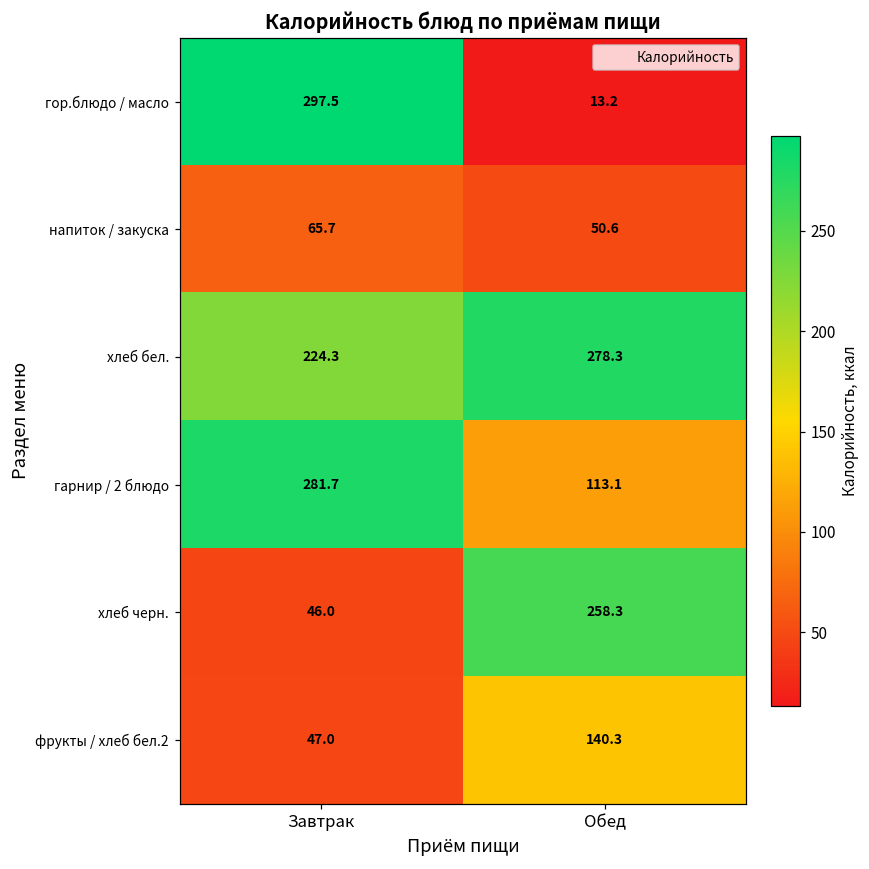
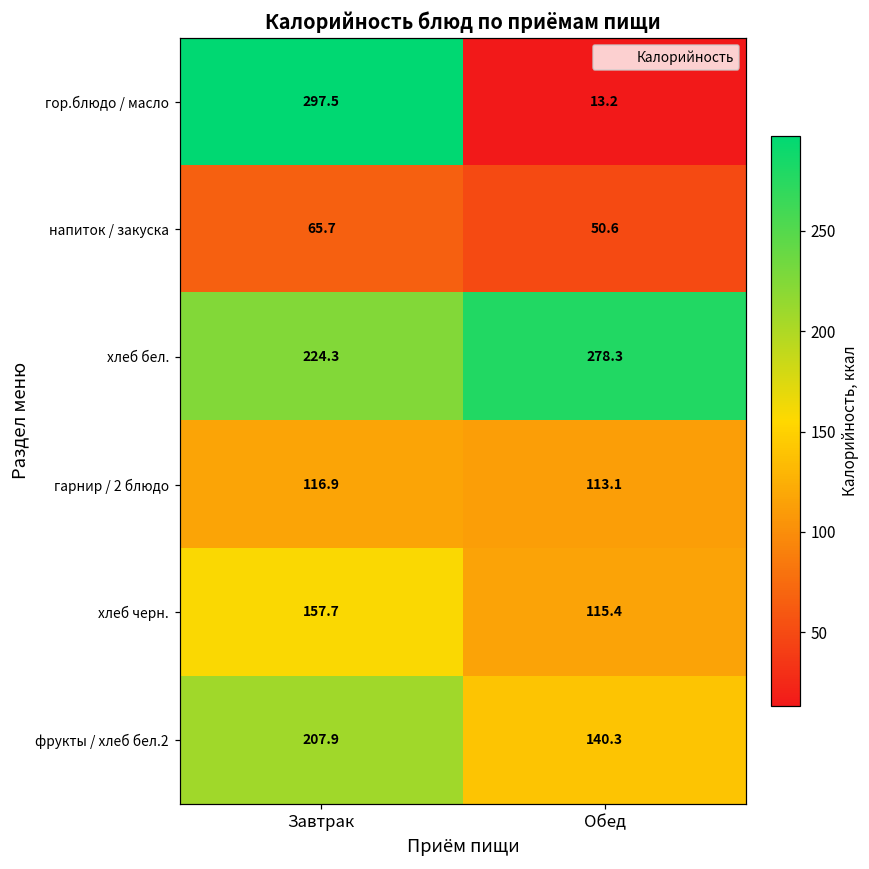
  {
    "гор.блюдо / масло": {
      "Завтрак": 297.5,
      "Обед": 13.2
    },
    "напиток / закуска": {
      "Завтрак": 65.7,
      "Обед": 50.6
    },
    "хлеб бел.": {
      "Завтрак": 224.3,
      "Обед": 278.3
    },
    "гарнир / 2 блюдо": {
-     "Завтрак": 281.7,
+     "Завтрак": 116.9,
      "Обед": 113.1
    },
    "хлеб черн.": {
-     "Завтрак": 46.0,
-     "Обед": 258.3
+     "Завтрак": 157.7,
+     "Обед": 115.4
    },
    "фрукты / хлеб бел.2": {
-     "Завтрак": 47.0,
+     "Завтрак": 207.9,
      "Обед": 140.3
    }
  }
